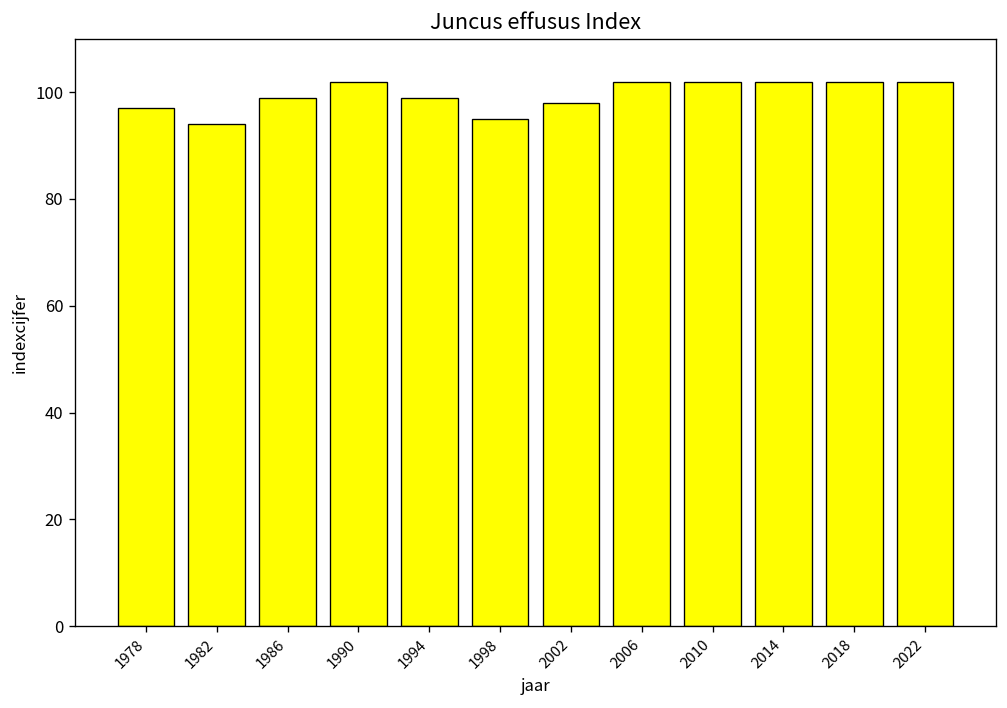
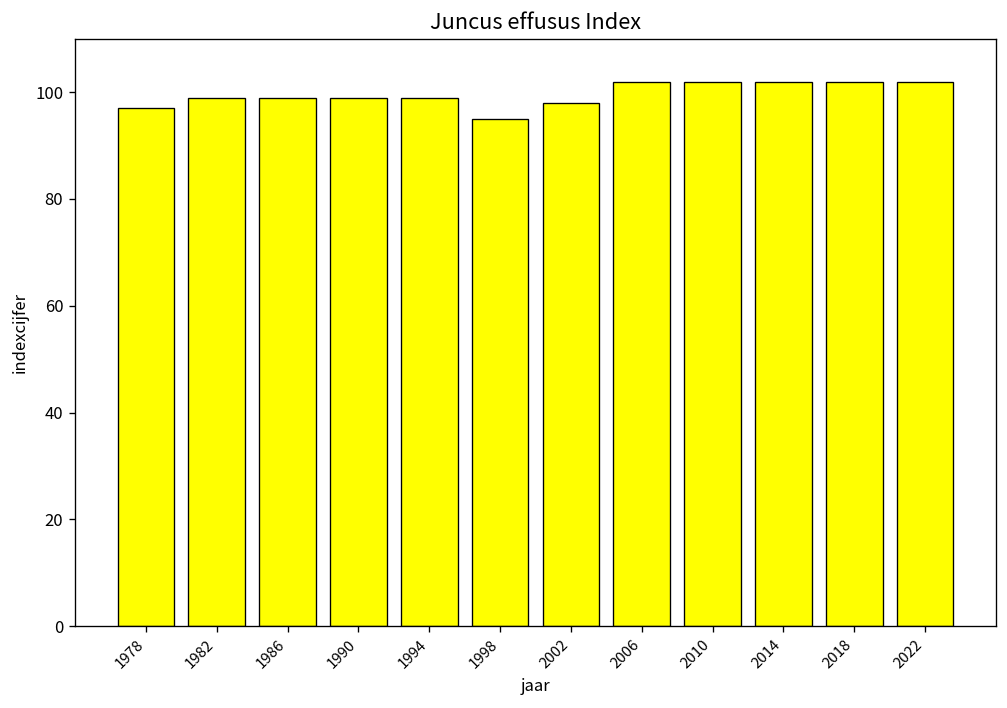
  {
    "1978": 97,
-   "1982": 94,
+   "1982": 99,
    "1986": 99,
-   "1990": 102,
+   "1990": 99,
    "1994": 99,
    "1998": 95,
    "2002": 98,
    "2006": 102,
    "2010": 102,
    "2014": 102,
    "2018": 102,
    "2022": 102
  }
